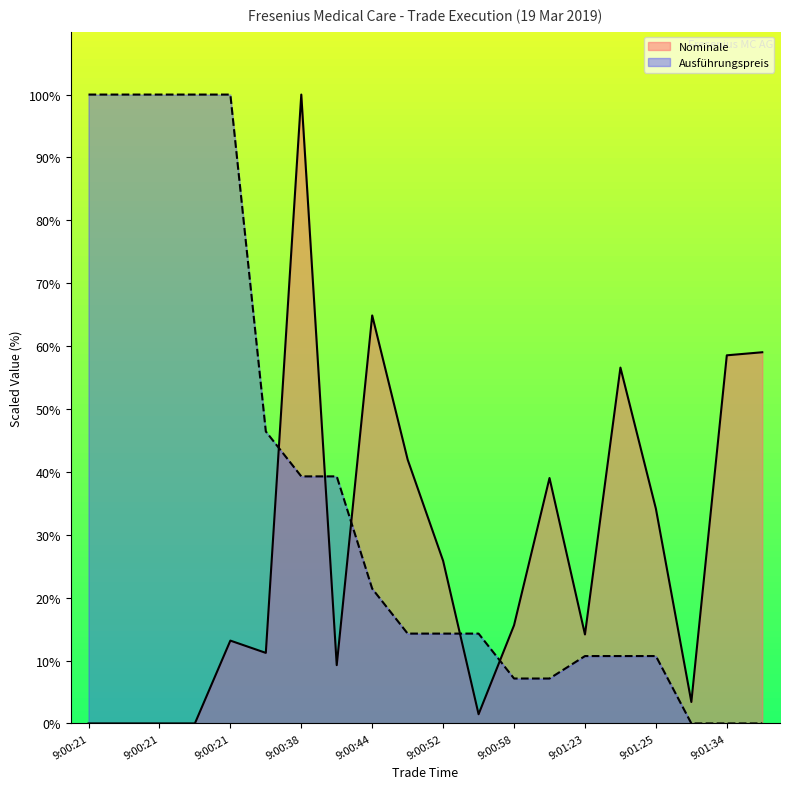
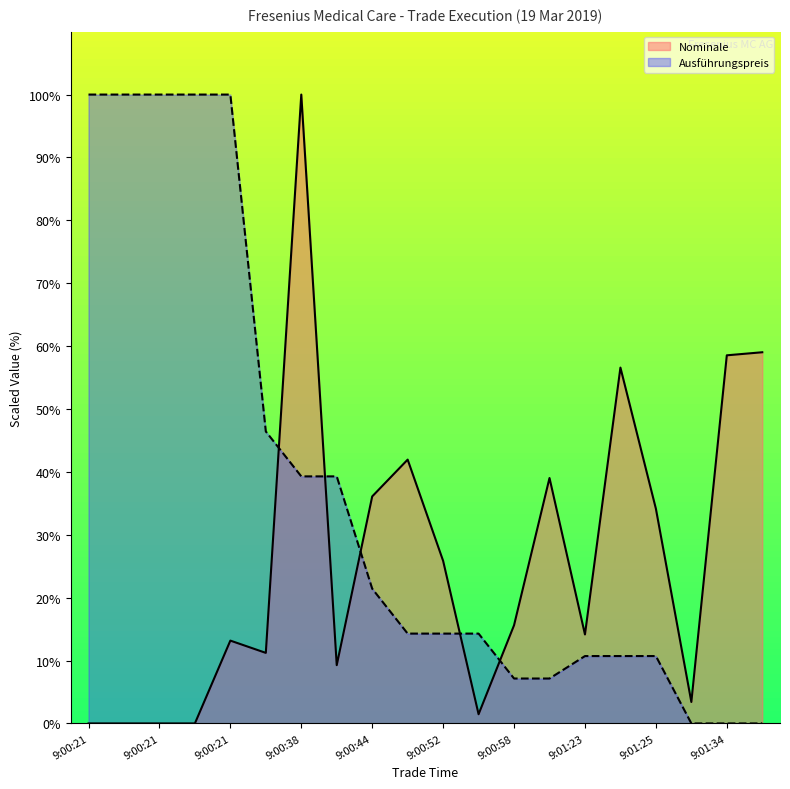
  {
    "Nominale": {
-     "9:00:44": "65%",
+     "9:00:44": "36%",
      "9:01:23": "14%"
    },
    "Ausführungspreis": {
      "9:00:44": "21%",
      "9:01:23": "11%"
    }
  }
